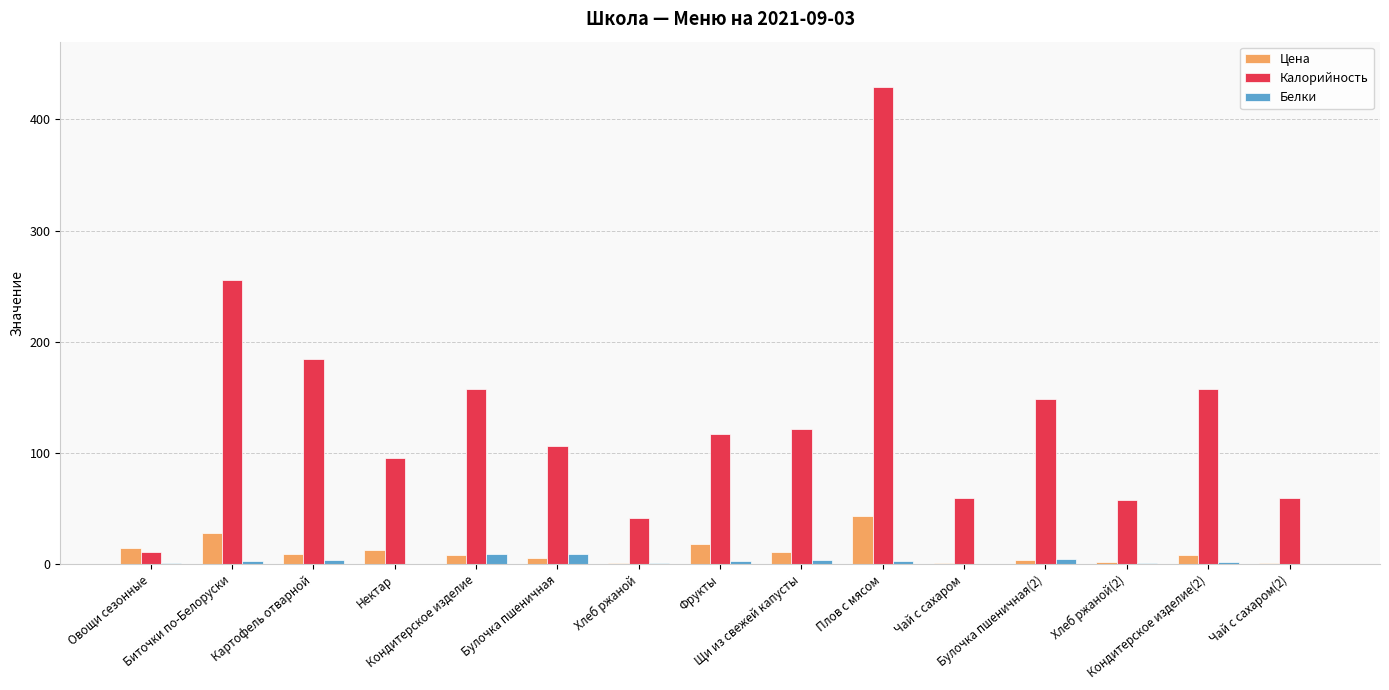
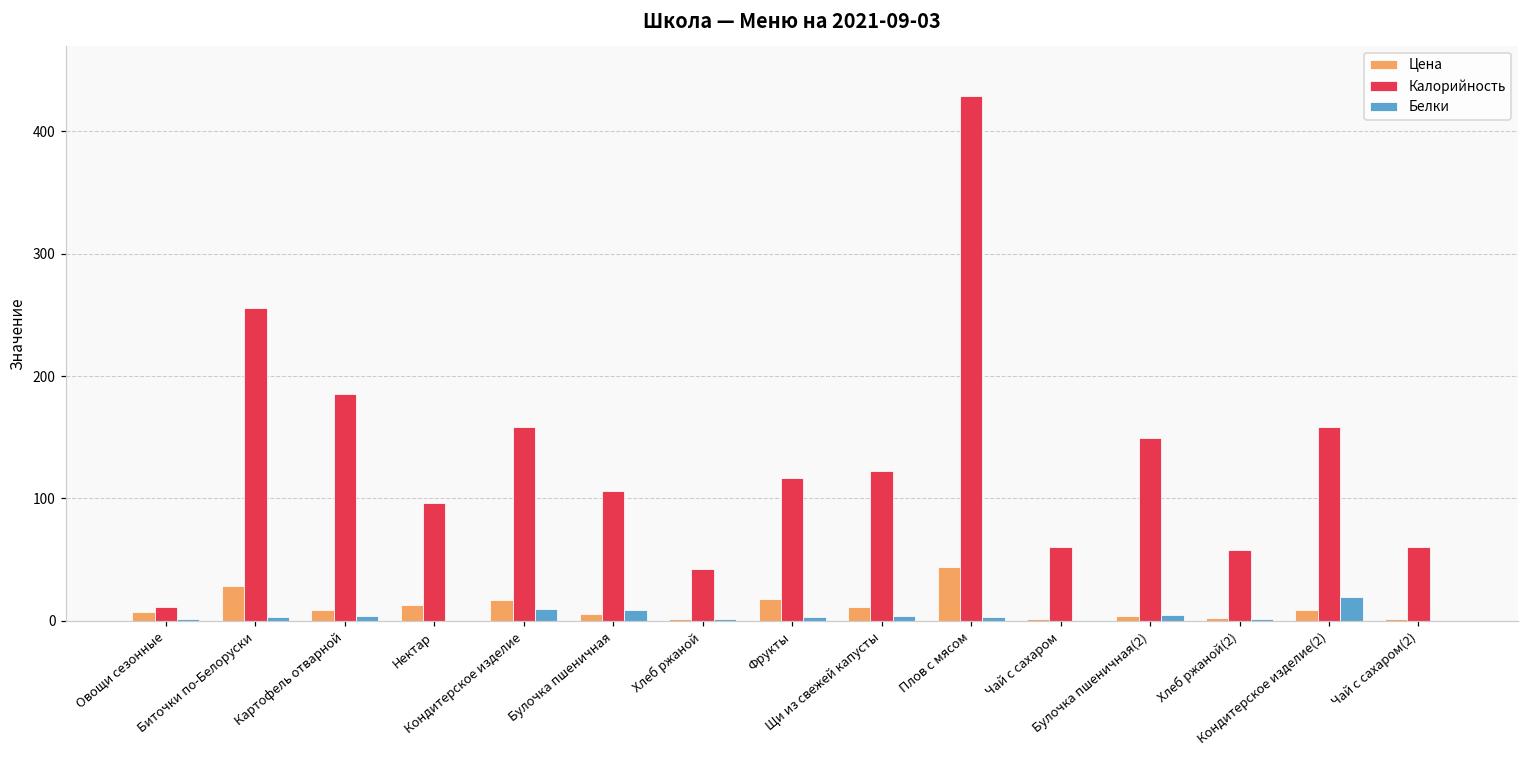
  {
    "Цена": {
-     "Овощи сезонные": 15,
+     "Овощи сезонные": 7,
      "Биточки по-Белоруски": 28,
      "Картофель отварной": 9,
      "Нектар": 13,
-     "Кондитерское изделие": 9,
+     "Кондитерское изделие": 17,
      "Булочка пшеничная": 6,
      "Фрукты": 18,
      "Щи из свежей капусты": 11,
      "Плов с мясом": 44,
      "Булочка пшеничная(2)": 4,
      "Кондитерское изделие(2)": 8
    },
    "Калорийность": {
      "Овощи сезонные": 11,
      "Биточки по-Белоруски": 256,
      "Картофель отварной": 185,
      "Нектар": 96,
      "Кондитерское изделие": 158,
      "Булочка пшеничная": 106,
      "Хлеб ржаной": 42,
      "Фрукты": 117,
      "Щи из свежей капусты": 122,
      "Плов с мясом": 429,
      "Чай с сахаром": 60,
      "Булочка пшеничная(2)": 149,
      "Хлеб ржаной(2)": 58,
      "Кондитерское изделие(2)": 158,
      "Чай с сахаром(2)": 60
    },
    "Белки": {
      "Биточки по-Белоруски": 3,
      "Картофель отварной": 4,
      "Нектар": 0,
      "Кондитерское изделие": 10,
      "Булочка пшеничная": 9,
      "Фрукты": 3,
      "Щи из свежей капусты": 4,
      "Плов с мясом": 3,
      "Булочка пшеничная(2)": 4,
-     "Кондитерское изделие(2)": 2
+     "Кондитерское изделие(2)": 20
    }
  }
